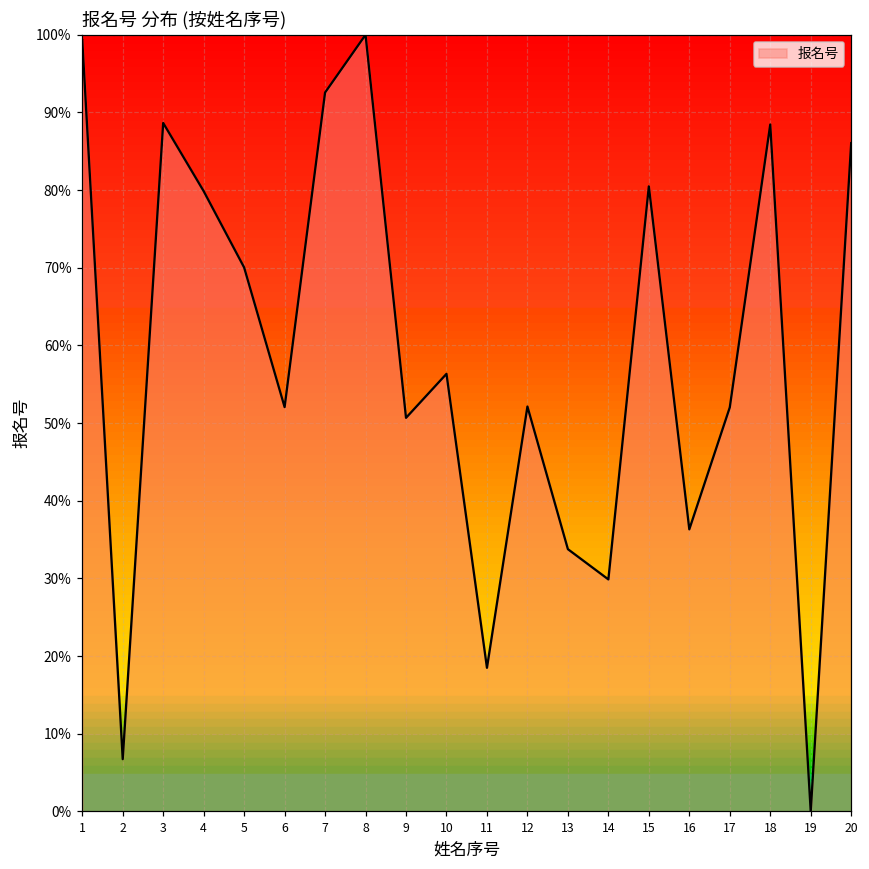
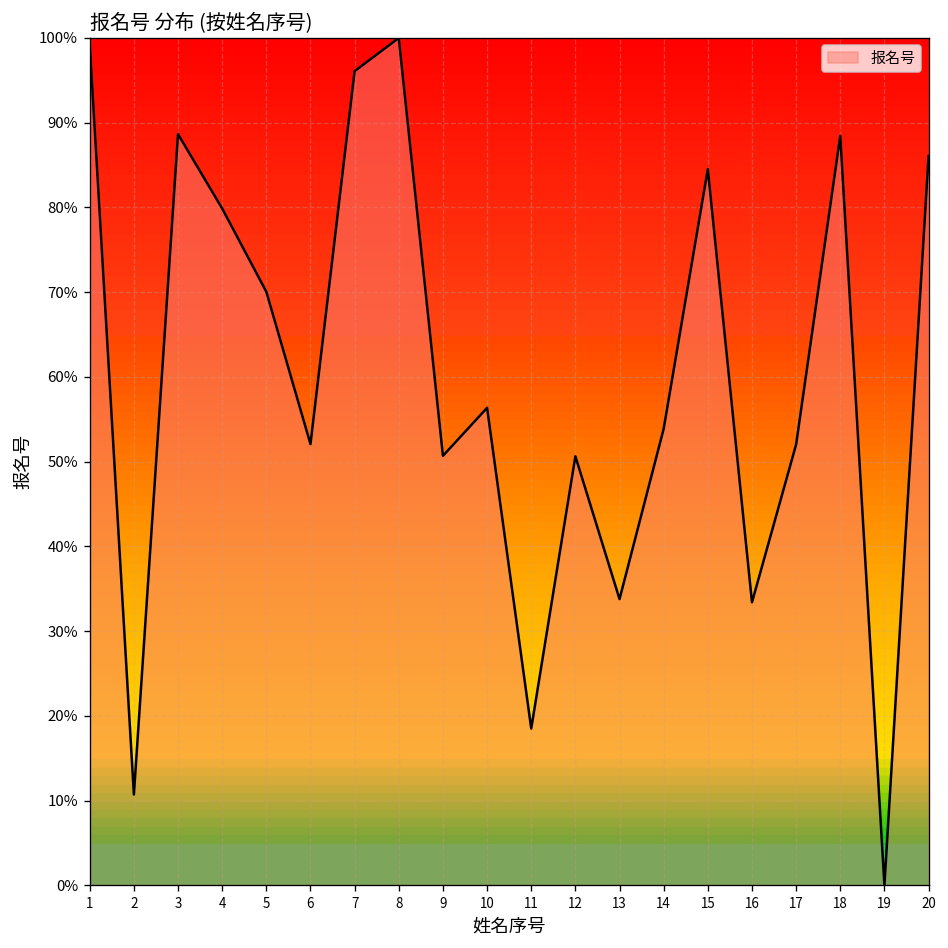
  {
    "1": "99%",
-   "2": "7%",
+   "2": "11%",
    "3": "89%",
    "4": "80%",
    "5": "70%",
    "6": "52%",
-   "7": "93%",
+   "7": "96%",
    "8": "100%",
    "9": "51%",
    "10": "56%",
    "11": "18%",
-   "12": "52%",
+   "12": "51%",
    "13": "34%",
-   "14": "30%",
-   "15": "80%",
-   "16": "36%",
+   "14": "54%",
+   "15": "85%",
+   "16": "33%",
    "17": "52%",
    "18": "88%",
    "19": "0%",
    "20": "86%"
  }
